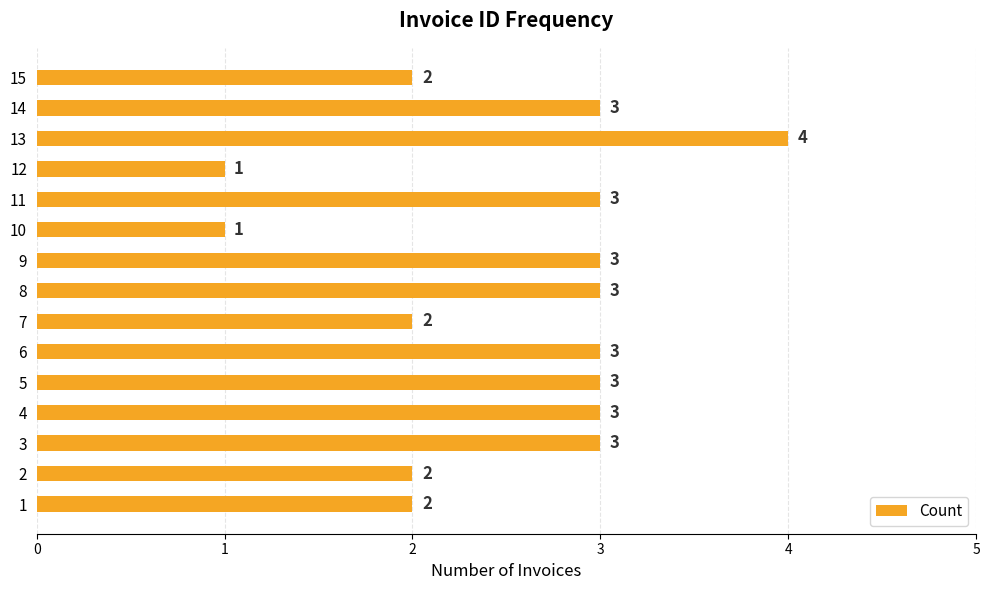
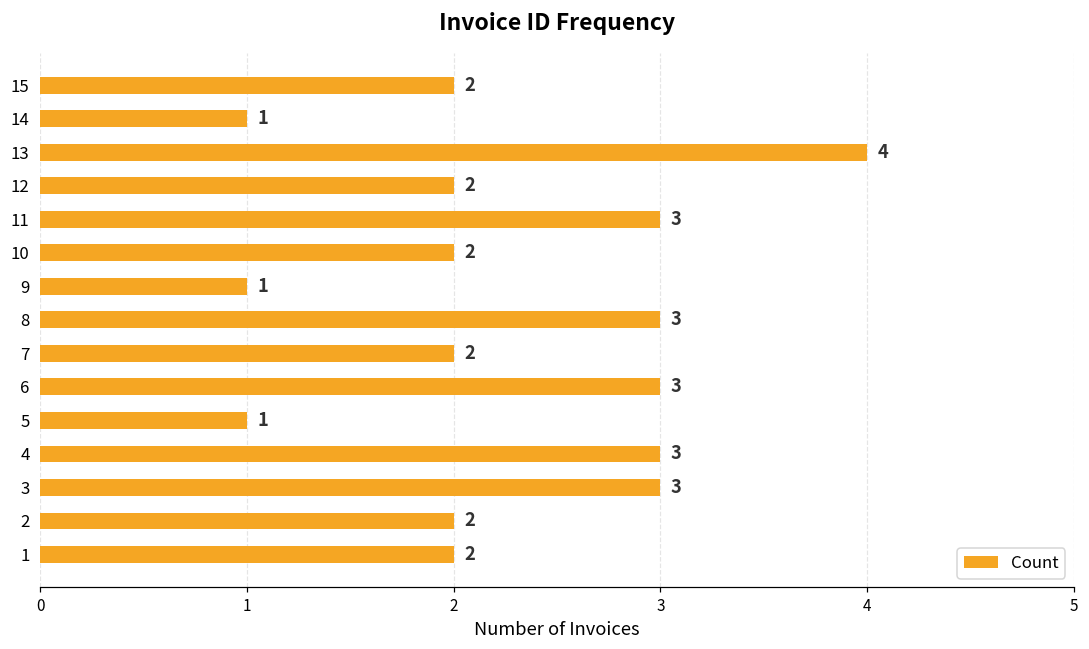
  {
    "15": 2,
-   "14": 3,
+   "14": 1,
    "13": 4,
-   "12": 1,
+   "12": 2,
    "11": 3,
-   "10": 1,
-   "9": 3,
+   "10": 2,
+   "9": 1,
    "8": 3,
    "7": 2,
    "6": 3,
-   "5": 3,
+   "5": 1,
    "4": 3,
    "3": 3,
    "2": 2,
    "1": 2
  }
